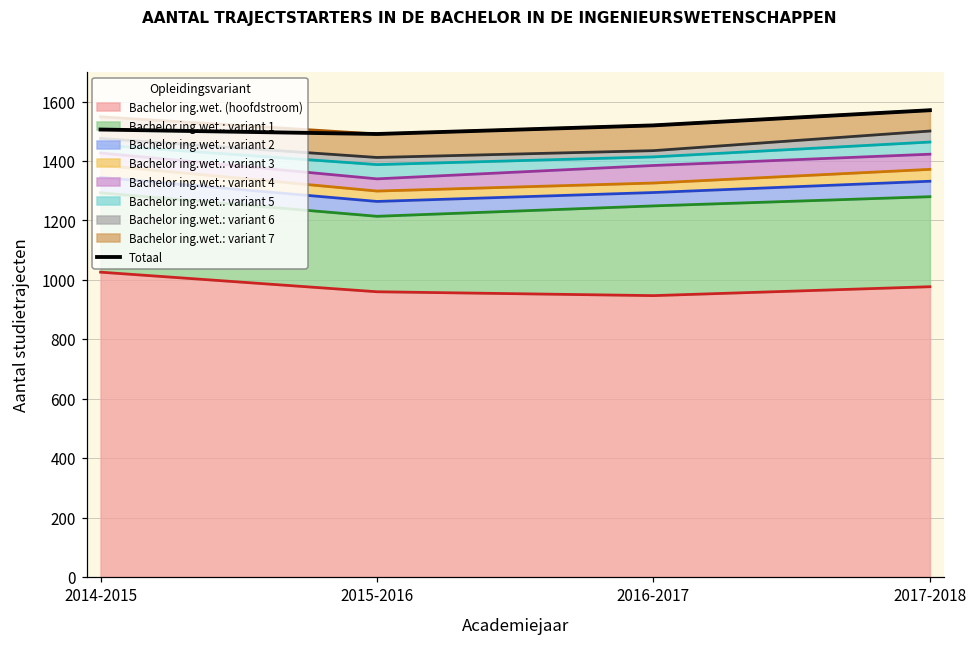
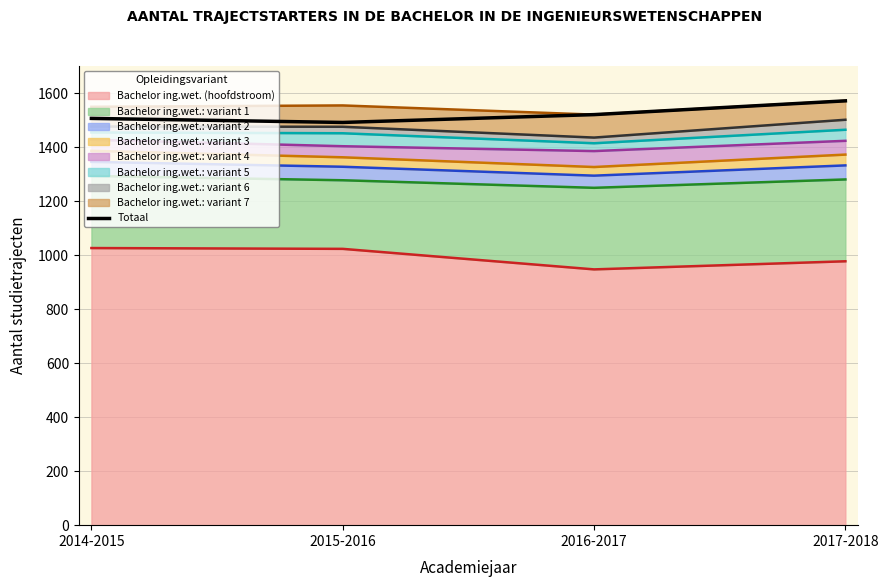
  {
    "Bachelor ing.wet. (hoofdstroom)": {
      "2014-2015": 1030,
-     "2015-2016": 960,
+     "2015-2016": 1020,
      "2016-2017": 950,
      "2017-2018": 980
    }
  }
